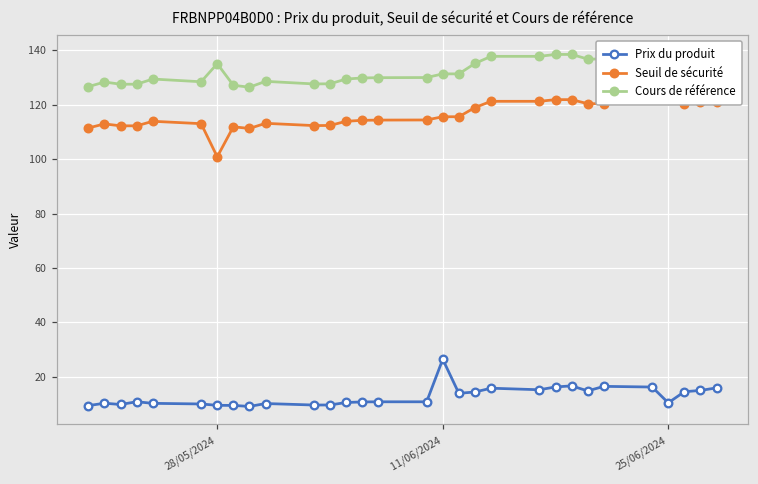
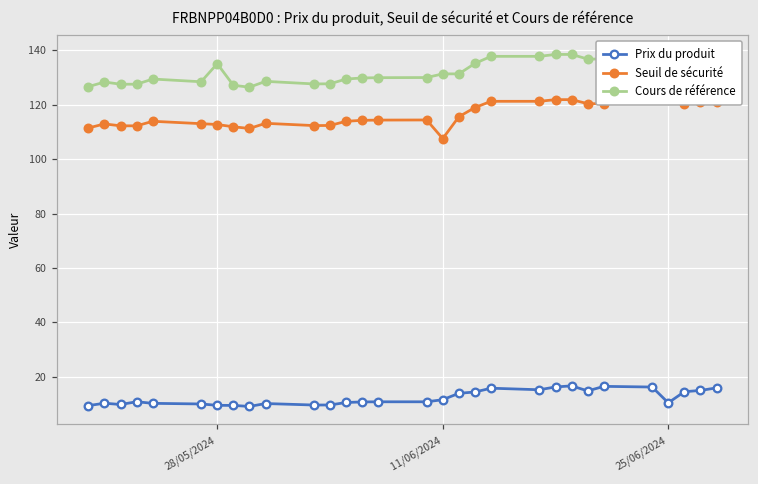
  {
    "Prix du produit": {
      "28/05/2024": 9,
-     "11/06/2024": 26,
+     "11/06/2024": 12,
      "25/06/2024": 10
    },
    "Seuil de sécurité": {
-     "28/05/2024": 101,
-     "11/06/2024": 116
+     "28/05/2024": 113,
+     "11/06/2024": 108
    },
    "Cours de référence": {
      "28/05/2024": 135,
      "11/06/2024": 131
    }
  }
